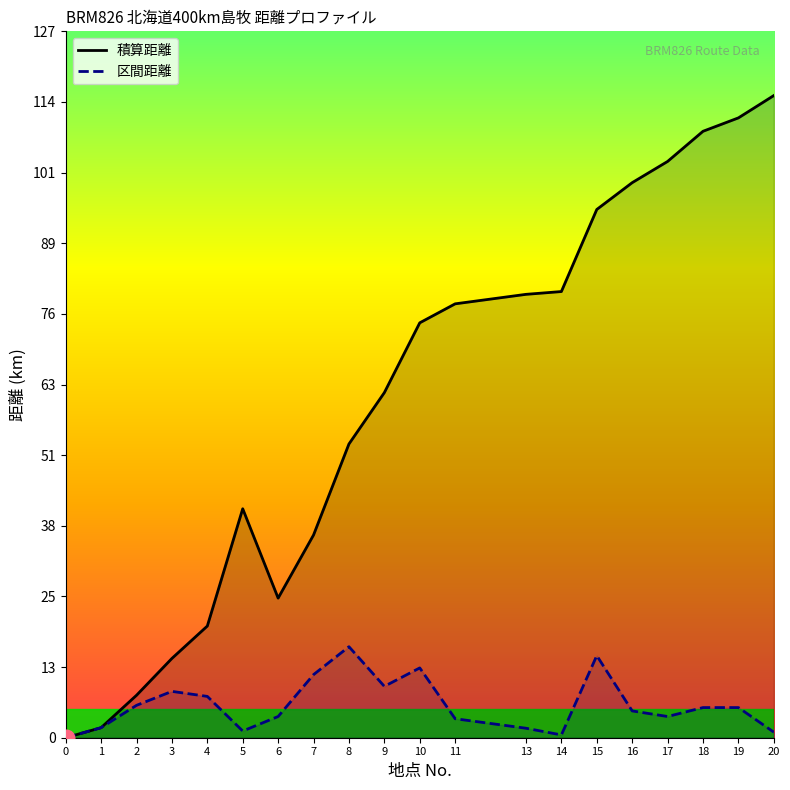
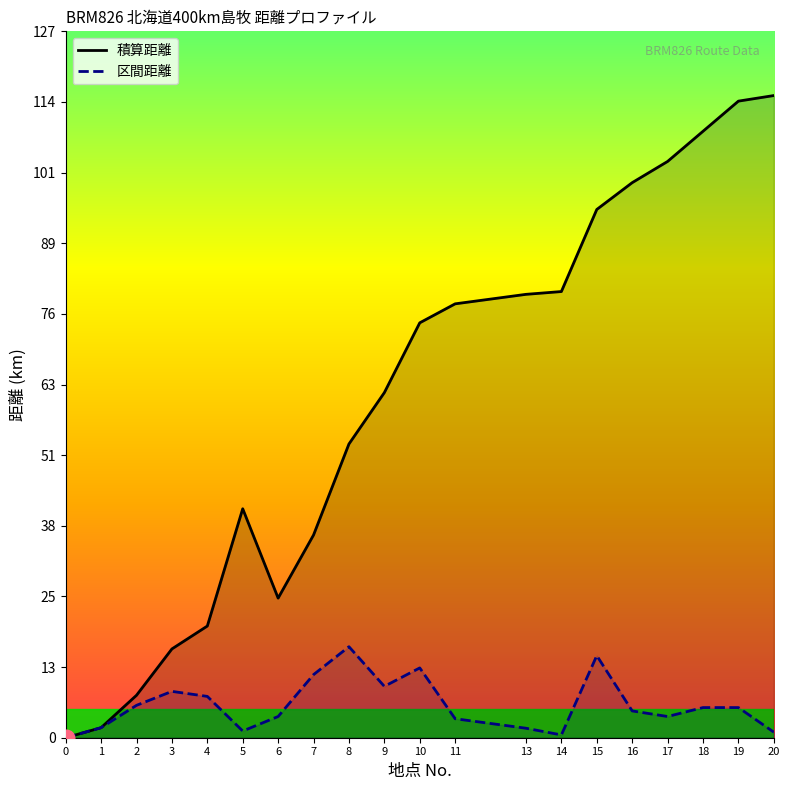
  {
    "積算距離": {
      "2": 8,
-     "3": 14,
+     "3": 16,
      "4": 20,
      "5": 41,
      "6": 25,
      "7": 36,
      "8": 53,
      "9": 62,
      "10": 74,
      "11": 78,
      "13": 79,
      "14": 80,
      "15": 95,
      "16": 99,
      "17": 103,
      "18": 109,
-     "19": 111,
+     "19": 114,
      "20": 115
    },
    "区間距離": {
      "2": 6,
      "3": 8,
      "4": 7,
      "7": 11,
      "8": 16,
      "9": 9,
      "10": 13,
      "15": 15,
      "18": 5,
      "19": 5
    }
  }
